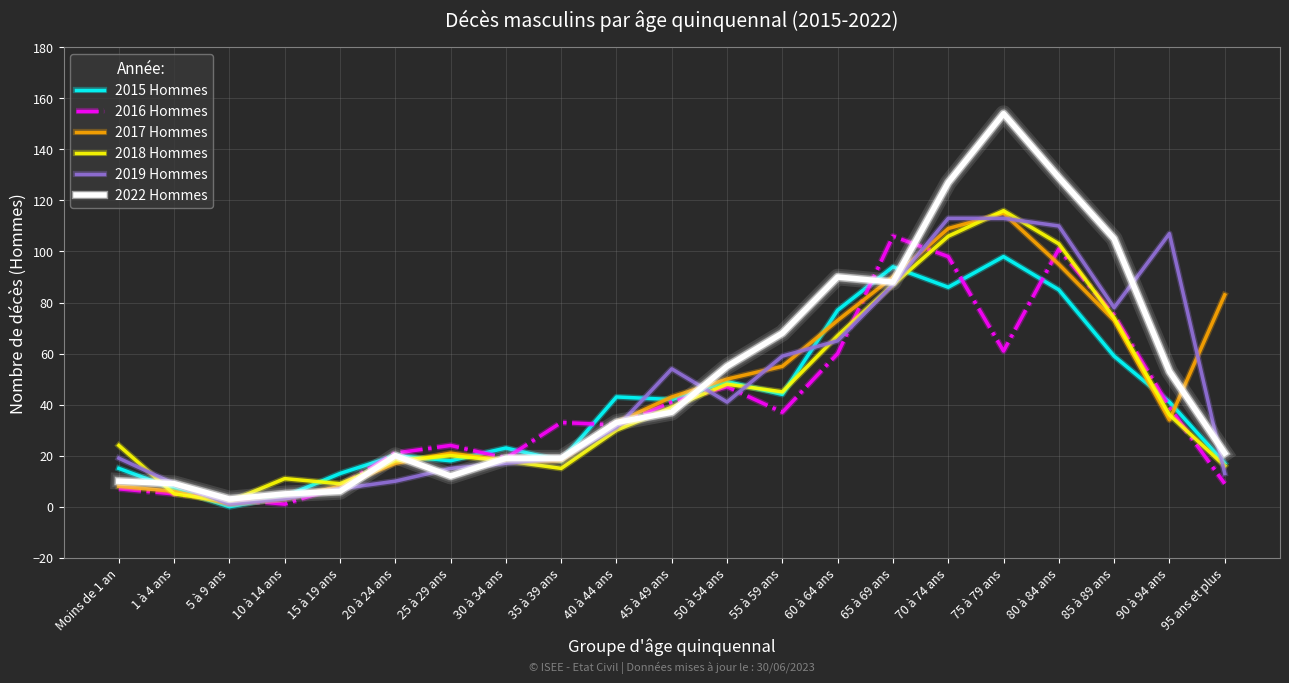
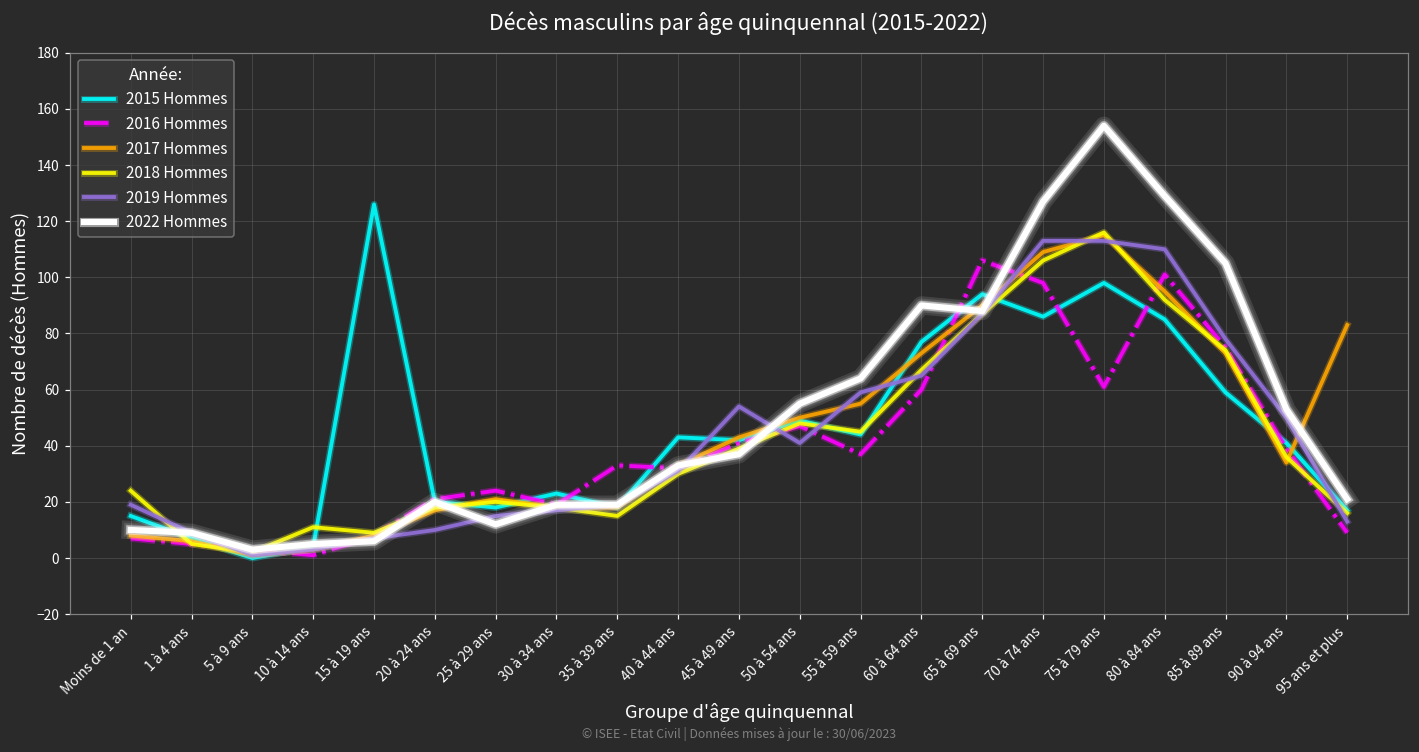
  {
    "2015 Hommes": {
      "Moins de 1 an": 15,
      "1 à 4 ans": 7,
      "5 à 9 ans": 0,
-     "15 à 19 ans": 13,
+     "15 à 19 ans": 126,
      "25 à 29 ans": 18,
      "30 à 34 ans": 23,
      "40 à 44 ans": 43,
      "60 à 64 ans": 77,
      "65 à 69 ans": 94,
      "70 à 74 ans": 86,
      "75 à 79 ans": 98,
      "80 à 84 ans": 85,
      "85 à 89 ans": 59,
      "90 à 94 ans": 41,
      "95 ans et plus": 17
    },
    "2016 Hommes": {
      "10 à 14 ans": 1,
      "25 à 29 ans": 24,
      "35 à 39 ans": 33,
      "45 à 49 ans": 41,
      "55 à 59 ans": 37,
      "60 à 64 ans": 60,
      "65 à 69 ans": 106,
      "70 à 74 ans": 98,
      "75 à 79 ans": 61,
      "80 à 84 ans": 101,
      "90 à 94 ans": 39,
      "95 ans et plus": 9
    },
    "2017 Hommes": {
      "55 à 59 ans": 55,
      "60 à 64 ans": 73,
      "65 à 69 ans": 90,
      "70 à 74 ans": 109,
      "80 à 84 ans": 95,
      "85 à 89 ans": 73,
      "90 à 94 ans": 34,
      "95 ans et plus": 83
    },
    "2018 Hommes": {
      "Moins de 1 an": 24,
      "10 à 14 ans": 11,
      "15 à 19 ans": 9,
      "35 à 39 ans": 15,
      "45 à 49 ans": 39,
      "60 à 64 ans": 67,
      "70 à 74 ans": 106,
-     "80 à 84 ans": 103,
+     "80 à 84 ans": 92,
      "90 à 94 ans": 36,
      "95 ans et plus": 16
    },
    "2019 Hommes": {
      "Moins de 1 an": 19,
      "20 à 24 ans": 10,
      "25 à 29 ans": 15,
      "45 à 49 ans": 54,
      "50 à 54 ans": 41,
      "55 à 59 ans": 59,
      "60 à 64 ans": 65,
      "70 à 74 ans": 113,
      "75 à 79 ans": 113,
      "80 à 84 ans": 110,
      "85 à 89 ans": 78,
-     "90 à 94 ans": 107,
+     "90 à 94 ans": 50,
      "95 ans et plus": 13
    },
    "2022 Hommes": {
      "Moins de 1 an": 10,
      "10 à 14 ans": 5,
      "15 à 19 ans": 6,
      "25 à 29 ans": 12,
      "45 à 49 ans": 37,
      "50 à 54 ans": 55,
-     "55 à 59 ans": 68,
+     "55 à 59 ans": 64,
      "60 à 64 ans": 90,
      "65 à 69 ans": 88,
      "70 à 74 ans": 127,
      "75 à 79 ans": 154,
      "80 à 84 ans": 129,
      "85 à 89 ans": 105,
      "90 à 94 ans": 53,
      "95 ans et plus": 21
    }
  }
